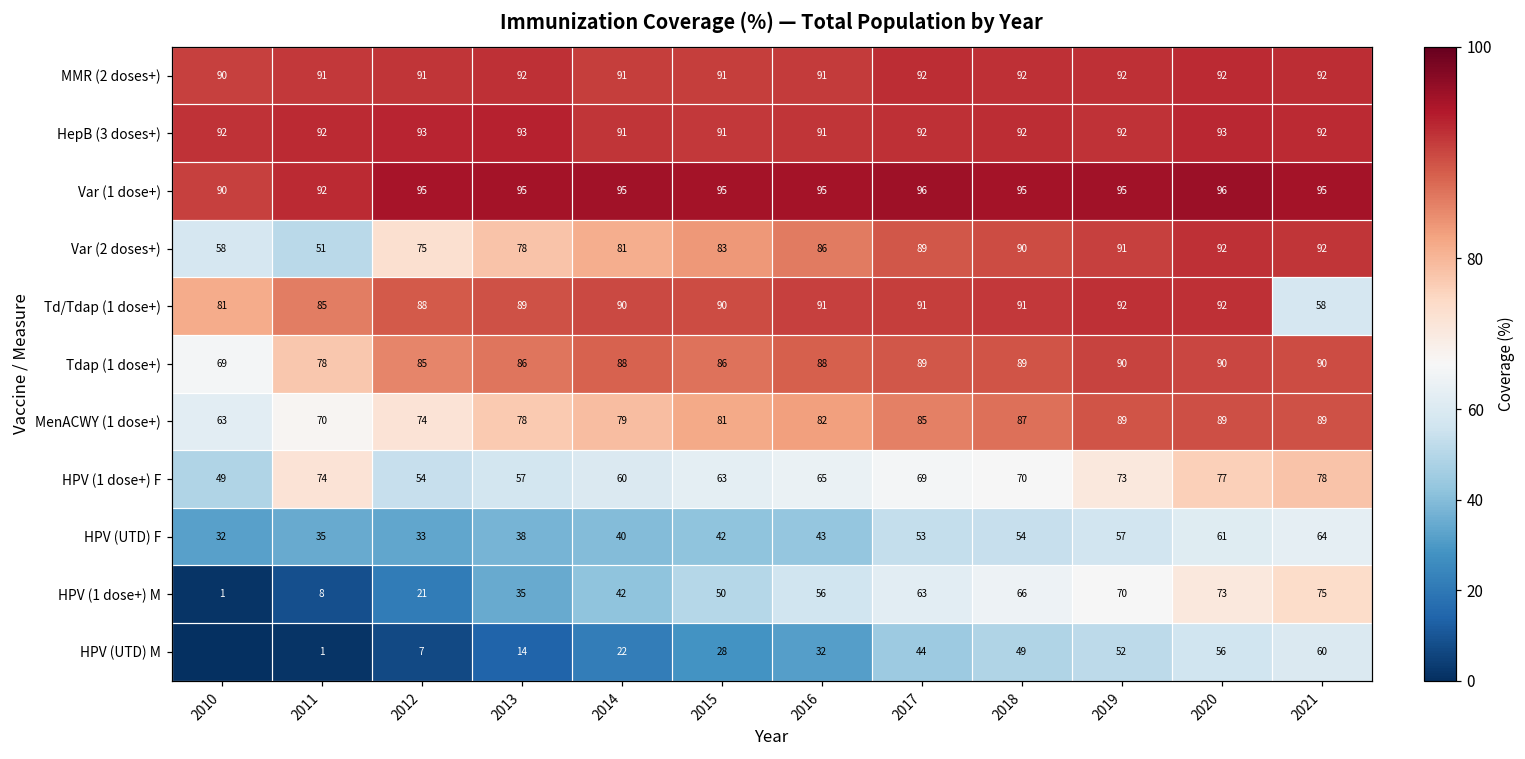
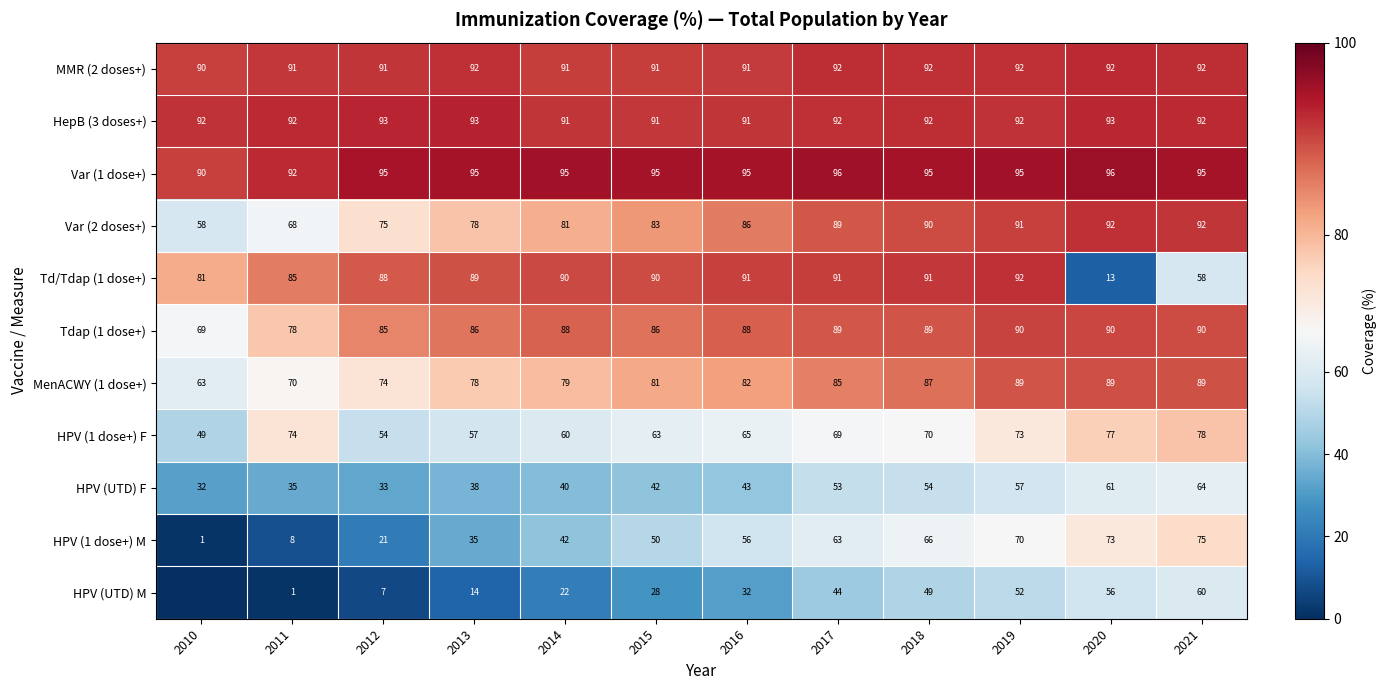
  {
    "MMR (2 doses+)": {
      "2010": 90,
      "2011": 91,
      "2012": 91,
      "2013": 92,
      "2014": 91,
      "2015": 91,
      "2016": 91,
      "2017": 92,
      "2018": 92,
      "2019": 92,
      "2020": 92,
      "2021": 92
    },
    "HepB (3 doses+)": {
      "2010": 92,
      "2011": 92,
      "2012": 93,
      "2013": 93,
      "2014": 91,
      "2015": 91,
      "2016": 91,
      "2017": 92,
      "2018": 92,
      "2019": 92,
      "2020": 93,
      "2021": 92
    },
    "Var (1 dose+)": {
      "2010": 90,
      "2011": 92,
      "2012": 95,
      "2013": 95,
      "2014": 95,
      "2015": 95,
      "2016": 95,
      "2017": 96,
      "2018": 95,
      "2019": 95,
      "2020": 96,
      "2021": 95
    },
    "Var (2 doses+)": {
      "2010": 58,
-     "2011": 51,
+     "2011": 68,
      "2012": 75,
      "2013": 78,
      "2014": 81,
      "2015": 83,
      "2016": 86,
      "2017": 89,
      "2018": 90,
      "2019": 91,
      "2020": 92,
      "2021": 92
    },
    "Td/Tdap (1 dose+)": {
      "2010": 81,
      "2011": 85,
      "2012": 88,
      "2013": 89,
      "2014": 90,
      "2015": 90,
      "2016": 91,
      "2017": 91,
      "2018": 91,
      "2019": 92,
-     "2020": 92,
+     "2020": 13,
      "2021": 58
    },
    "Tdap (1 dose+)": {
      "2010": 69,
      "2011": 78,
      "2012": 85,
      "2013": 86,
      "2014": 88,
      "2015": 86,
      "2016": 88,
      "2017": 89,
      "2018": 89,
      "2019": 90,
      "2020": 90,
      "2021": 90
    },
    "MenACWY (1 dose+)": {
      "2010": 63,
      "2011": 70,
      "2012": 74,
      "2013": 78,
      "2014": 79,
      "2015": 81,
      "2016": 82,
      "2017": 85,
      "2018": 87,
      "2019": 89,
      "2020": 89,
      "2021": 89
    },
    "HPV (1 dose+) F": {
      "2010": 49,
      "2011": 74,
      "2012": 54,
      "2013": 57,
      "2014": 60,
      "2015": 63,
      "2016": 65,
      "2017": 69,
      "2018": 70,
      "2019": 73,
      "2020": 77,
      "2021": 78
    },
    "HPV (UTD) F": {
      "2010": 32,
      "2011": 35,
      "2012": 33,
      "2013": 38,
      "2014": 40,
      "2015": 42,
      "2016": 43,
      "2017": 53,
      "2018": 54,
      "2019": 57,
      "2020": 61,
      "2021": 64
    },
    "HPV (1 dose+) M": {
      "2010": 1,
      "2011": 8,
      "2012": 21,
      "2013": 35,
      "2014": 42,
      "2015": 50,
      "2016": 56,
      "2017": 63,
      "2018": 66,
      "2019": 70,
      "2020": 73,
      "2021": 75
    },
    "HPV (UTD) M": {
      "2011": 1,
      "2012": 7,
      "2013": 14,
      "2014": 22,
      "2015": 28,
      "2016": 32,
      "2017": 44,
      "2018": 49,
      "2019": 52,
      "2020": 56,
      "2021": 60
    }
  }
